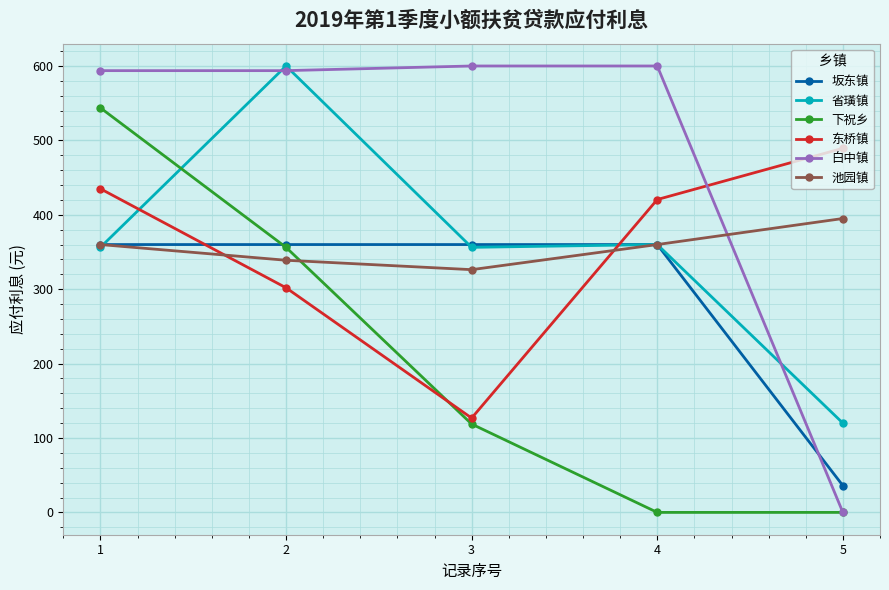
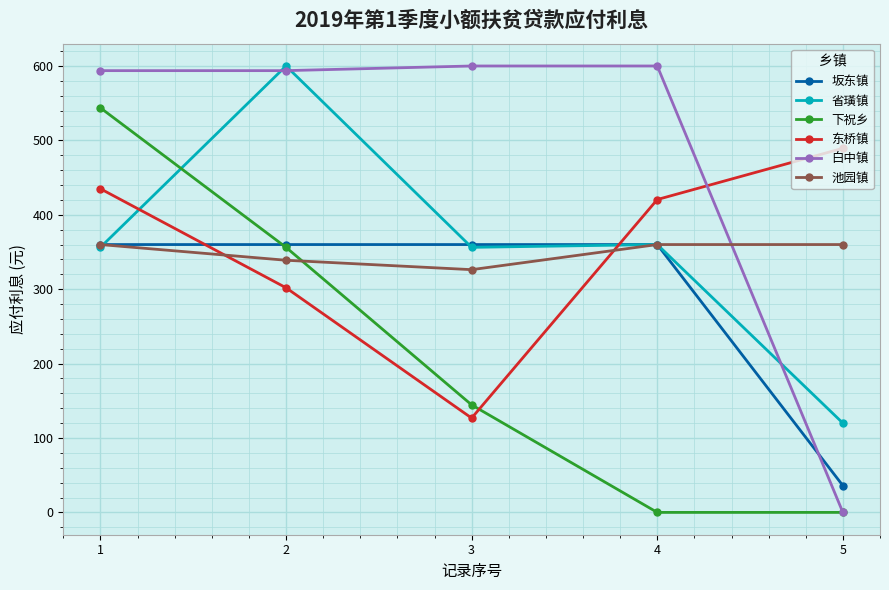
  {
    "坂东镇": {
      "2": 360,
      "3": 360,
      "5": 40
    },
    "省璜镇": {
      "1": 360,
      "2": 600,
      "3": 360,
      "5": 120
    },
    "下祝乡": {
      "1": 540,
      "2": 360,
-     "3": 120,
+     "3": 140,
      "4": 0
    },
    "东桥镇": {
      "1": 440,
      "2": 300,
      "3": 130,
      "4": 420
    },
    "白中镇": {
      "1": 590,
      "2": 590,
      "3": 600,
      "4": 600
    },
    "池园镇": {
      "2": 340,
      "3": 330,
-     "5": 400
+     "5": 360
    }
  }
